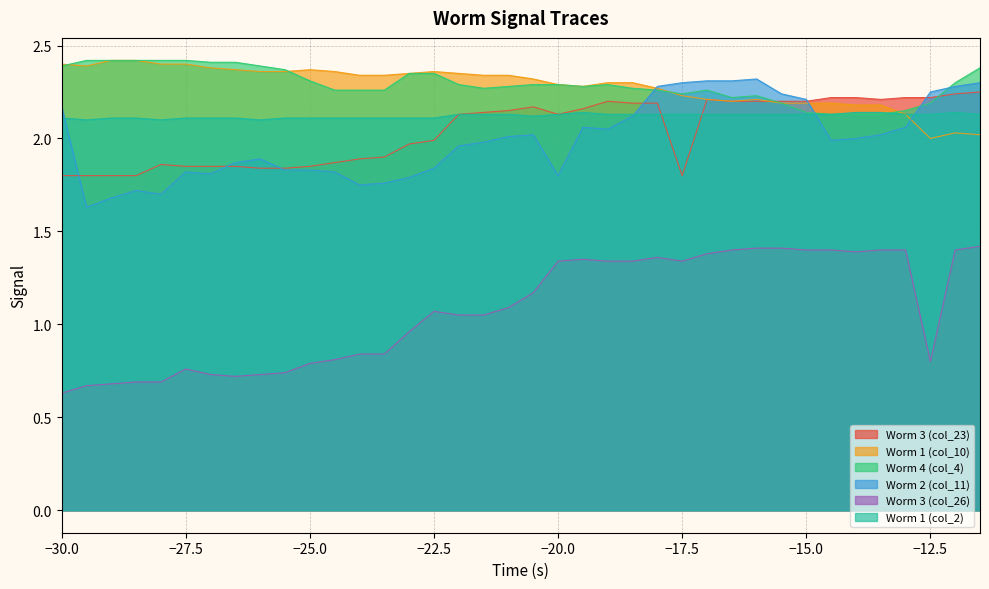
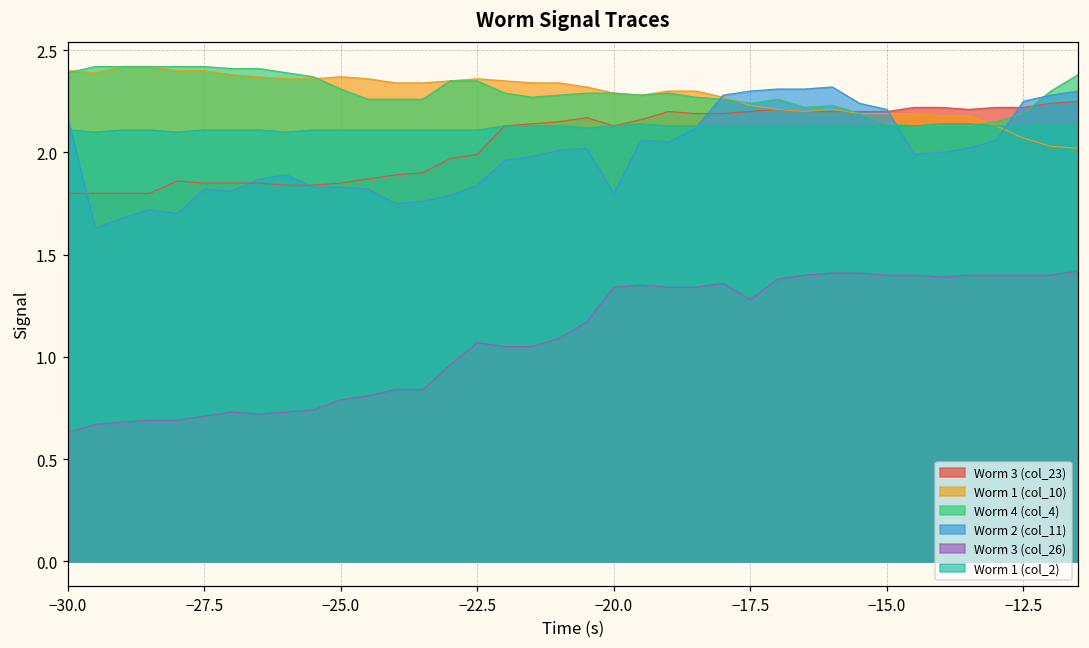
  {
    "Worm 3 (col_23)": {
      "−30.0": 1.8,
      "−27.5": 1.85,
      "−25.0": 1.85,
      "−22.5": 2.0,
-     "−17.5": 1.8,
+     "−17.5": 2.2,
      "−12.5": 2.22
    },
    "Worm 1 (col_10)": {
      "−27.5": 2.40,
      "−25.0": 2.37,
-     "−12.5": 2.00
+     "−12.5": 2.07
    },
    "Worm 2 (col_11)": {
      "−30.0": 2.17,
      "−27.5": 1.82,
      "−25.0": 1.83,
      "−22.5": 1.84,
      "−20.0": 1.80,
      "−17.5": 2.30,
      "−12.5": 2.25
    },
    "Worm 3 (col_26)": {
      "−30.0": 0.63,
-     "−27.5": 0.76,
+     "−27.5": 0.71,
      "−25.0": 0.79,
      "−22.5": 1.07,
      "−20.0": 1.34,
-     "−17.5": 1.34,
+     "−17.5": 1.28,
      "−15.0": 1.40,
-     "−12.5": 0.8
+     "−12.5": 1.4
    }
  }
